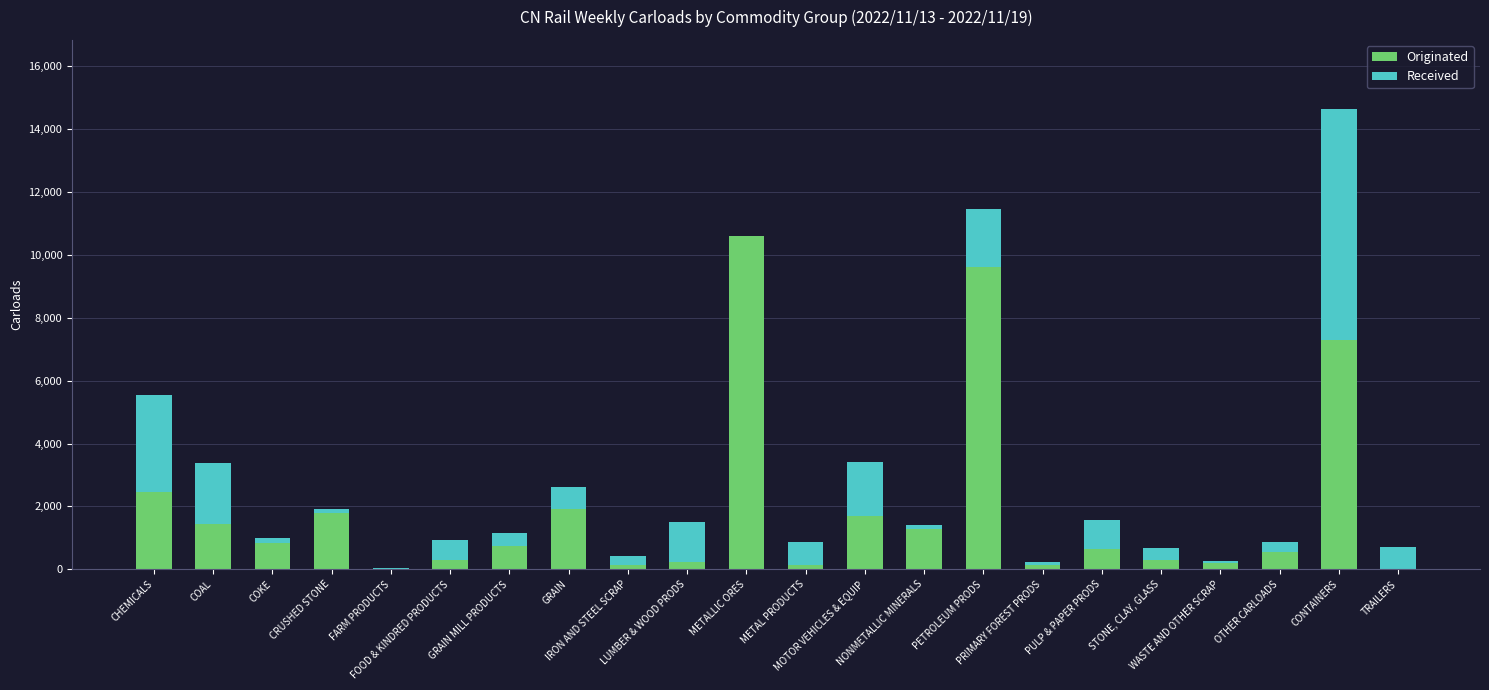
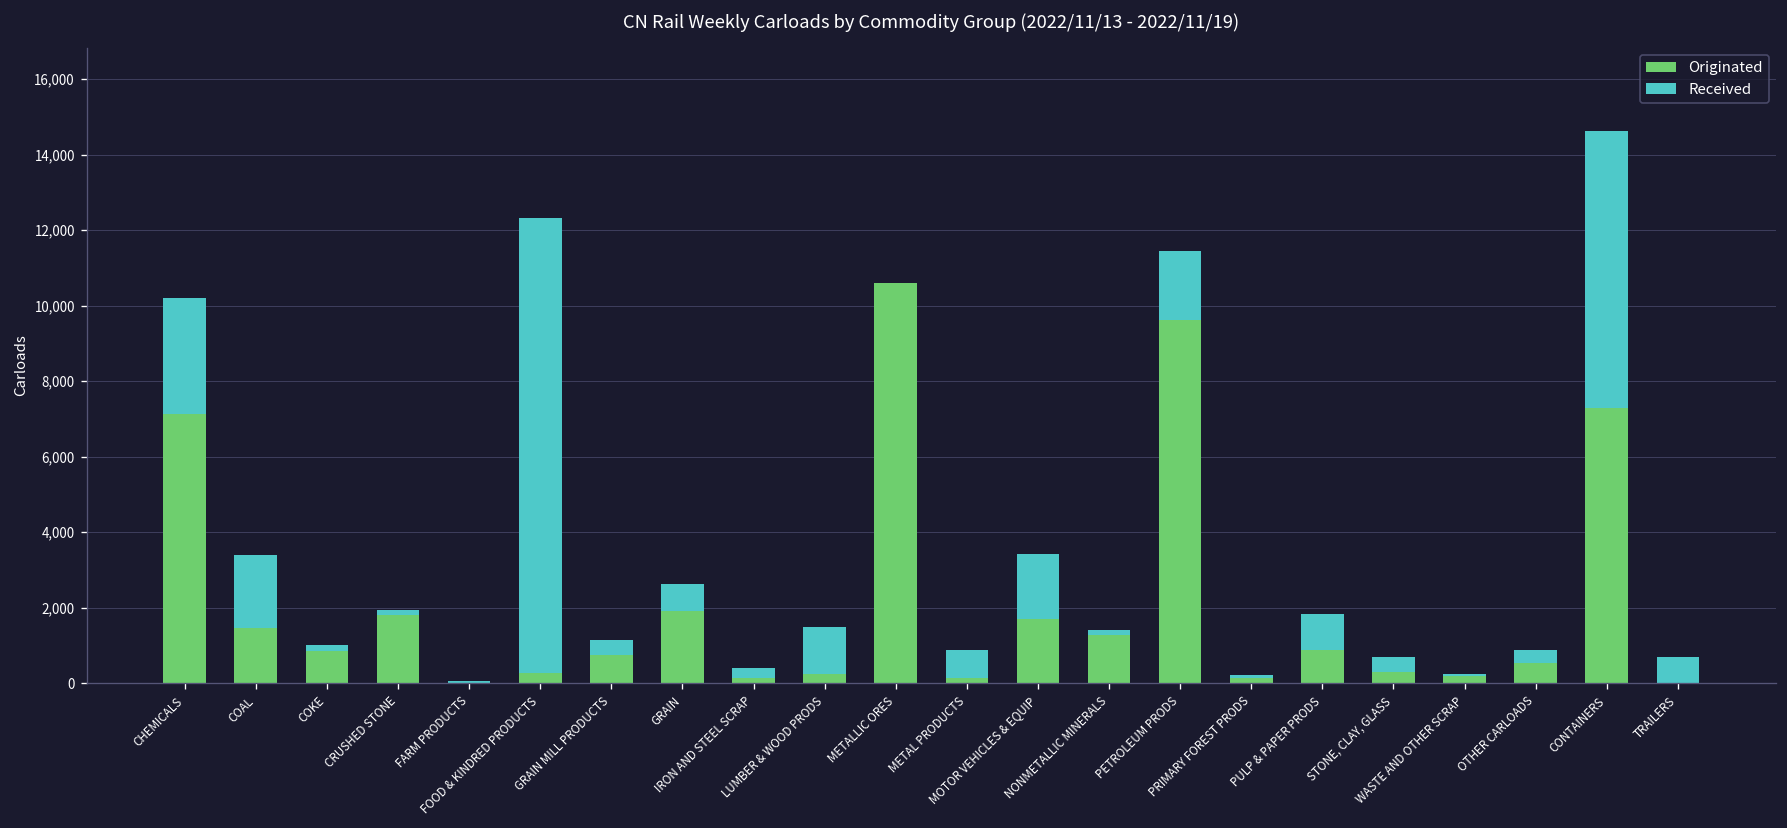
  {
    "Originated": {
-     "CHEMICALS": "2,500",
+     "CHEMICALS": "7,100",
      "COAL": "1,500",
      "COKE": "800",
      "CRUSHED STONE": "1,800",
      "FOOD & KINDRED PRODUCTS": "300",
      "GRAIN MILL PRODUCTS": "800",
      "GRAIN": "1,900",
      "IRON AND STEEL SCRAP": "100",
      "LUMBER & WOOD PRODS": "200",
      "METALLIC ORES": "10,600",
      "METAL PRODUCTS": "100",
      "MOTOR VEHICLES & EQUIP": "1,700",
      "NONMETALLIC MINERALS": "1,300",
      "PETROLEUM PRODS": "9,600",
      "PRIMARY FOREST PRODS": "100",
-     "PULP & PAPER PRODS": "600",
+     "PULP & PAPER PRODS": "900",
      "STONE, CLAY, GLASS": "300",
      "WASTE AND OTHER SCRAP": "200",
      "OTHER CARLOADS": "500",
      "CONTAINERS": "7,300",
      "TRAILERS": "0"
    },
    "Received": {
      "CHEMICALS": "3,100",
      "COAL": "1,900",
      "COKE": "200",
      "CRUSHED STONE": "100",
-     "FOOD & KINDRED PRODUCTS": "600",
+     "FOOD & KINDRED PRODUCTS": "12,000",
      "GRAIN MILL PRODUCTS": "400",
      "GRAIN": "700",
      "IRON AND STEEL SCRAP": "300",
      "LUMBER & WOOD PRODS": "1,300",
      "METAL PRODUCTS": "700",
      "MOTOR VEHICLES & EQUIP": "1,700",
      "NONMETALLIC MINERALS": "100",
      "PETROLEUM PRODS": "1,800",
      "PULP & PAPER PRODS": "900",
      "STONE, CLAY, GLASS": "400",
      "OTHER CARLOADS": "300",
      "CONTAINERS": "7,400",
      "TRAILERS": "700"
    }
  }
